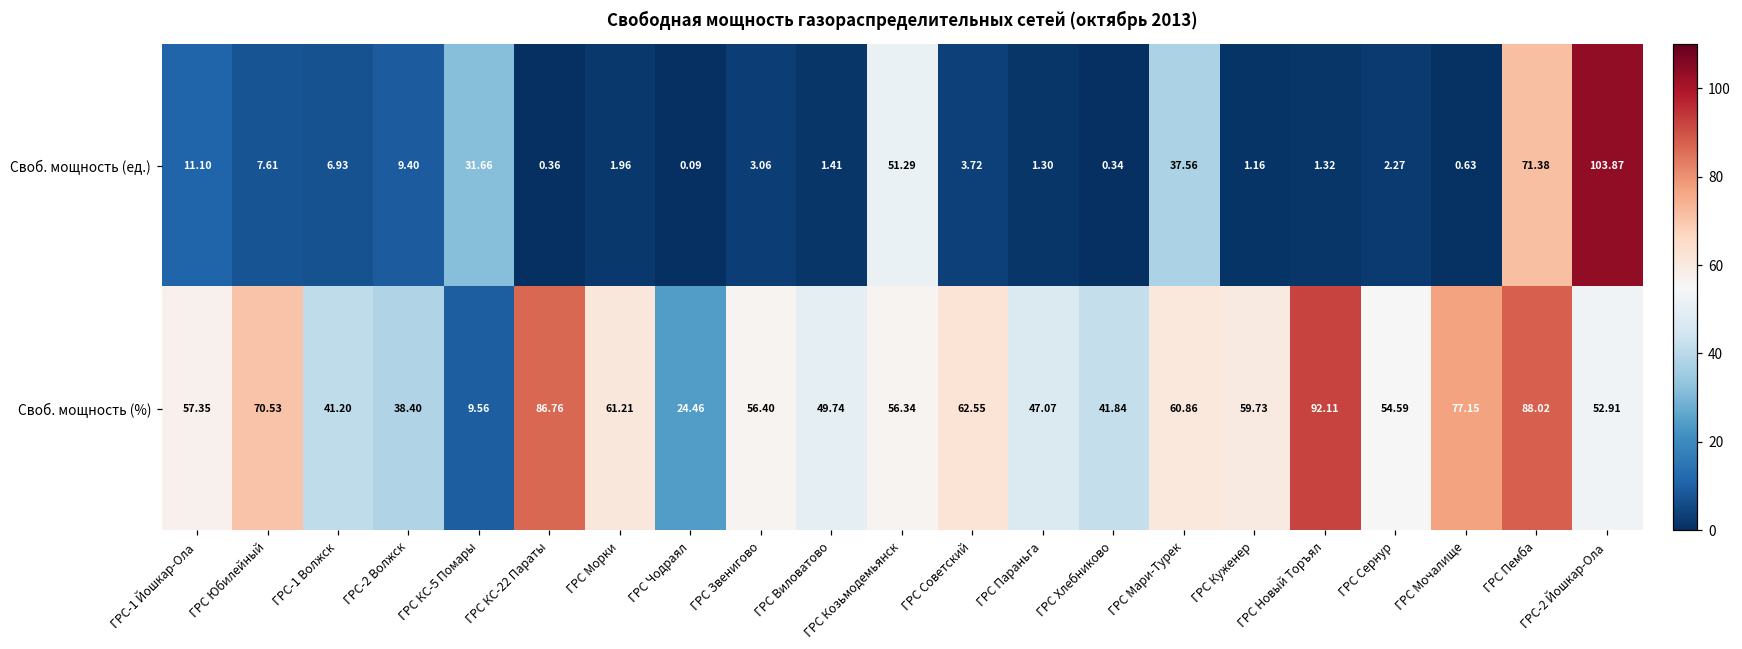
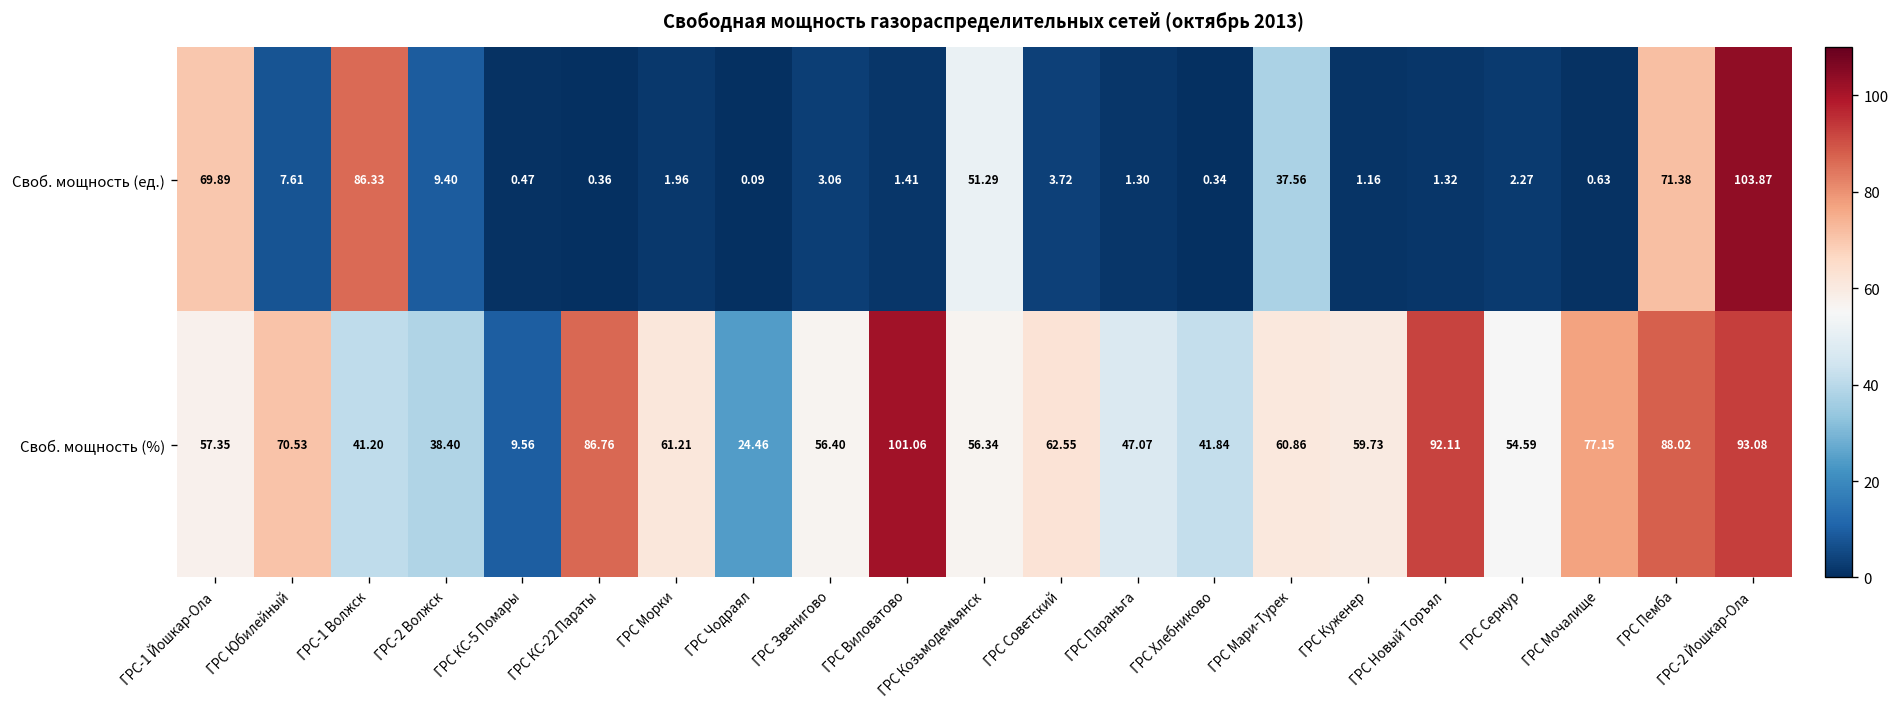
  {
    "Своб. мощность (ед.)": {
-     "ГРС-1 Йошкар-Ола": 11.10,
+     "ГРС-1 Йошкар-Ола": 69.89,
      "ГРС Юбилейный": 7.61,
-     "ГРС-1 Волжск": 6.93,
+     "ГРС-1 Волжск": 86.33,
      "ГРС-2 Волжск": 9.40,
-     "ГРС КС-5 Помары": 31.66,
+     "ГРС КС-5 Помары": 0.47,
      "ГРС КС-22 Параты": 0.36,
      "ГРС Морки": 1.96,
      "ГРС Чодраял": 0.09,
      "ГРС Звенигово": 3.06,
      "ГРС Виловатово": 1.41,
      "ГРС Козьмодемьянск": 51.29,
      "ГРС Советский": 3.72,
      "ГРС Параньга": 1.30,
      "ГРС Хлебниково": 0.34,
      "ГРС Мари-Турек": 37.56,
      "ГРС Куженер": 1.16,
      "ГРС Новый Торъял": 1.32,
      "ГРС Сернур": 2.27,
      "ГРС Мочалище": 0.63,
      "ГРС Пемба": 71.38,
      "ГРС-2 Йошкар-Ола": 103.87
    },
    "Своб. мощность (%)": {
      "ГРС-1 Йошкар-Ола": 57.35,
      "ГРС Юбилейный": 70.53,
      "ГРС-1 Волжск": 41.20,
      "ГРС-2 Волжск": 38.40,
      "ГРС КС-5 Помары": 9.56,
      "ГРС КС-22 Параты": 86.76,
      "ГРС Морки": 61.21,
      "ГРС Чодраял": 24.46,
      "ГРС Звенигово": 56.40,
-     "ГРС Виловатово": 49.74,
+     "ГРС Виловатово": 101.06,
      "ГРС Козьмодемьянск": 56.34,
      "ГРС Советский": 62.55,
      "ГРС Параньга": 47.07,
      "ГРС Хлебниково": 41.84,
      "ГРС Мари-Турек": 60.86,
      "ГРС Куженер": 59.73,
      "ГРС Новый Торъял": 92.11,
      "ГРС Сернур": 54.59,
      "ГРС Мочалище": 77.15,
      "ГРС Пемба": 88.02,
-     "ГРС-2 Йошкар-Ола": 52.91
+     "ГРС-2 Йошкар-Ола": 93.08
    }
  }
